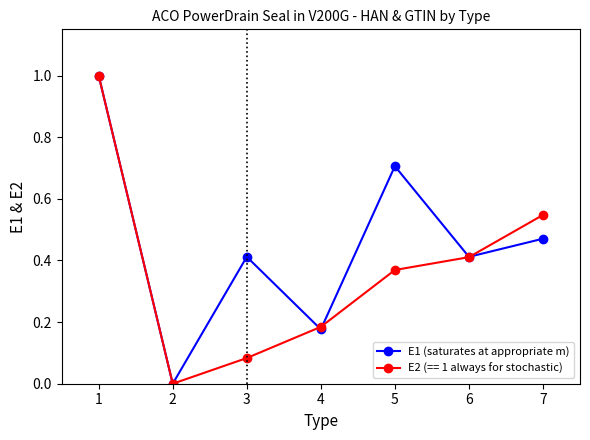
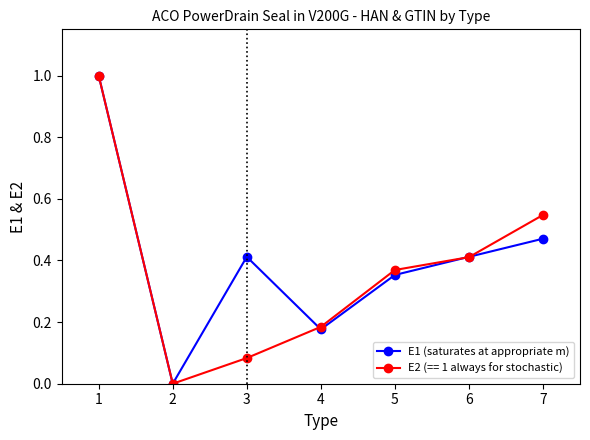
  {
    "E1 (saturates at appropriate m)": {
      "3": 0.41,
-     "5": 0.71,
+     "5": 0.35,
      "7": 0.47
    },
    "E2 (== 1 always for stochastic)": {
      "3": 0.08,
      "5": 0.37,
      "7": 0.55
    }
  }
